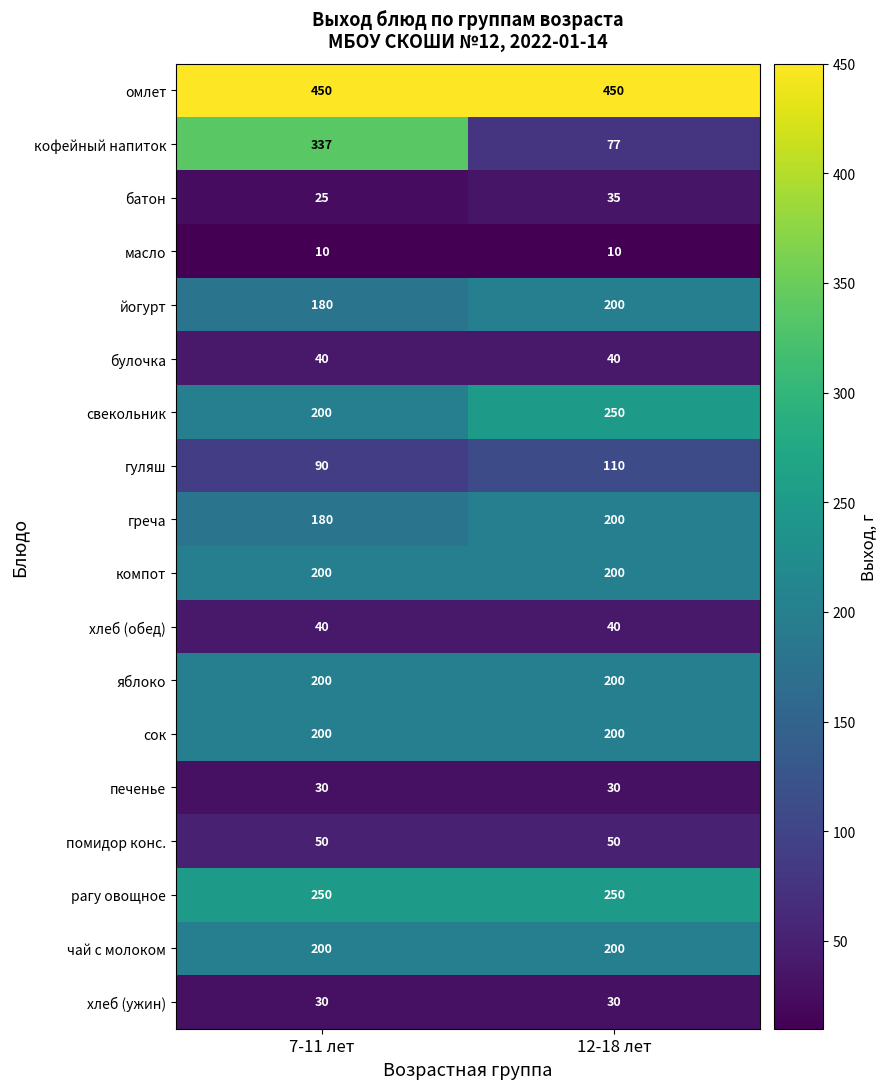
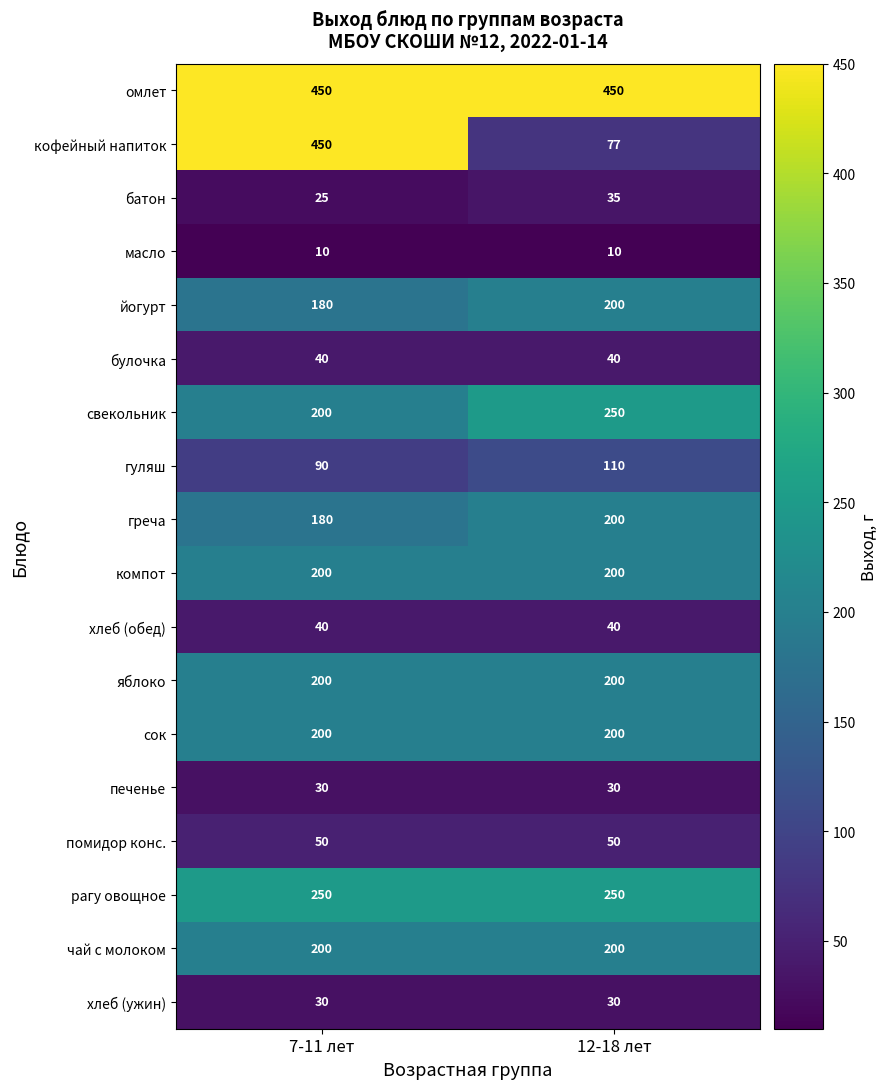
  {
    "омлет": {
      "7-11 лет": 450,
      "12-18 лет": 450
    },
    "кофейный напиток": {
-     "7-11 лет": 337,
+     "7-11 лет": 450,
      "12-18 лет": 77
    },
    "батон": {
      "7-11 лет": 25,
      "12-18 лет": 35
    },
    "масло": {
      "7-11 лет": 10,
      "12-18 лет": 10
    },
    "йогурт": {
      "7-11 лет": 180,
      "12-18 лет": 200
    },
    "булочка": {
      "7-11 лет": 40,
      "12-18 лет": 40
    },
    "свекольник": {
      "7-11 лет": 200,
      "12-18 лет": 250
    },
    "гуляш": {
      "7-11 лет": 90,
      "12-18 лет": 110
    },
    "греча": {
      "7-11 лет": 180,
      "12-18 лет": 200
    },
    "компот": {
      "7-11 лет": 200,
      "12-18 лет": 200
    },
    "хлеб (обед)": {
      "7-11 лет": 40,
      "12-18 лет": 40
    },
    "яблоко": {
      "7-11 лет": 200,
      "12-18 лет": 200
    },
    "сок": {
      "7-11 лет": 200,
      "12-18 лет": 200
    },
    "печенье": {
      "7-11 лет": 30,
      "12-18 лет": 30
    },
    "помидор конс.": {
      "7-11 лет": 50,
      "12-18 лет": 50
    },
    "рагу овощное": {
      "7-11 лет": 250,
      "12-18 лет": 250
    },
    "чай с молоком": {
      "7-11 лет": 200,
      "12-18 лет": 200
    },
    "хлеб (ужин)": {
      "7-11 лет": 30,
      "12-18 лет": 30
    }
  }
